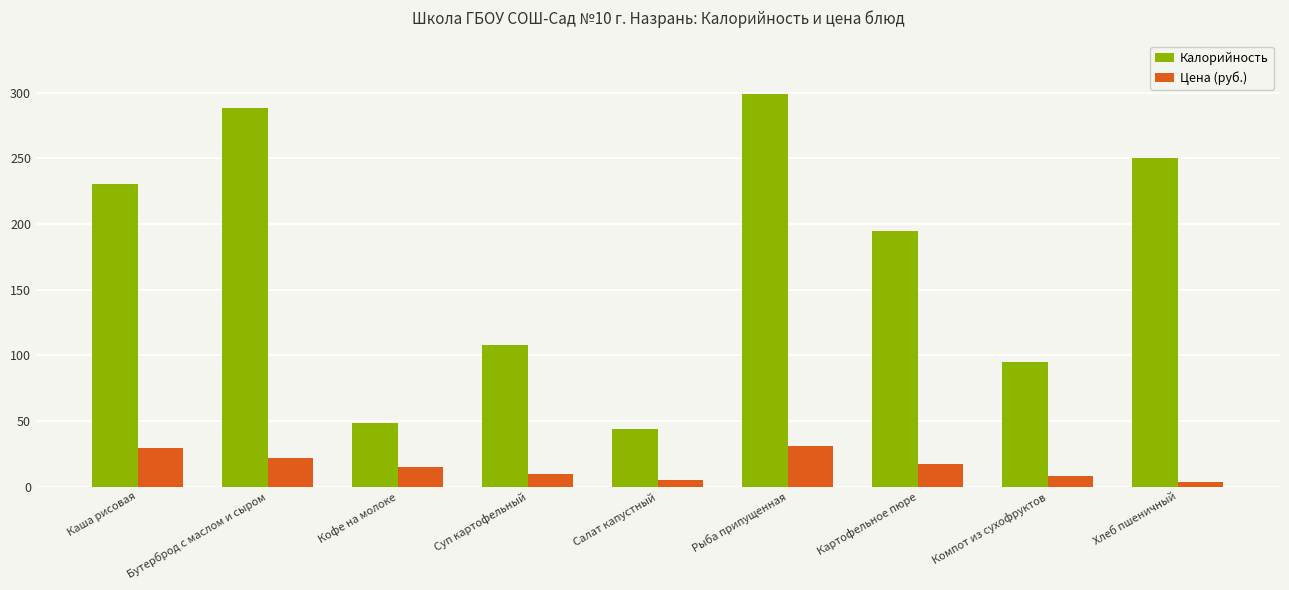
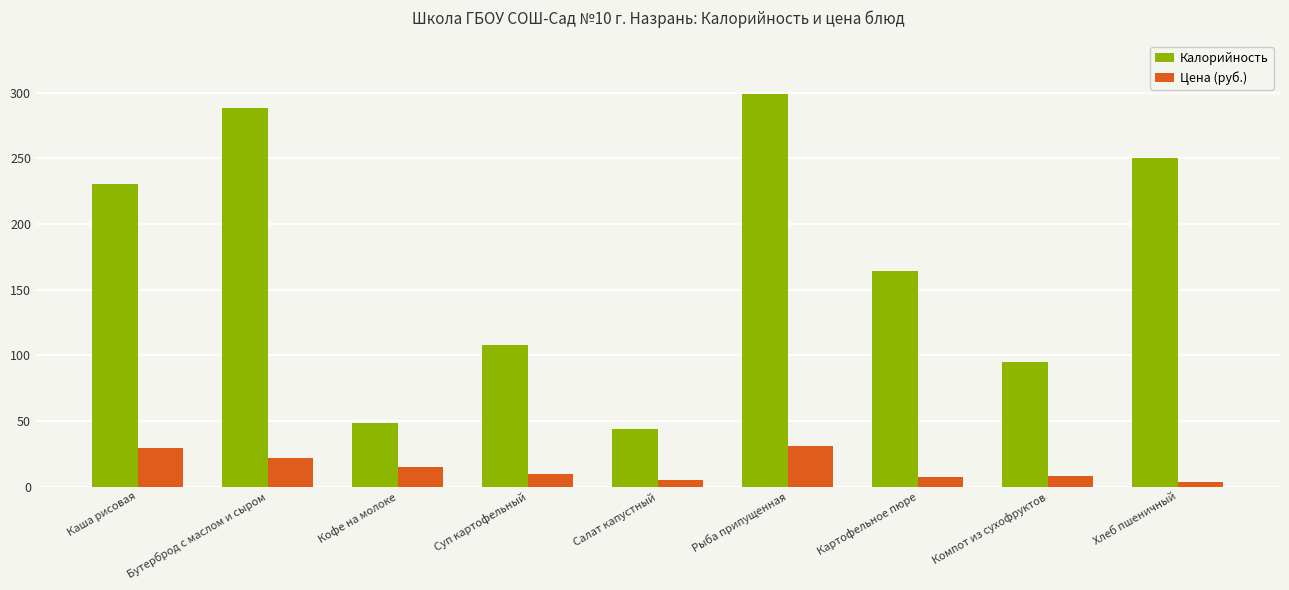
  {
    "Калорийность": {
      "Каша рисовая": 231,
      "Бутерброд с маслом и сыром": 288,
      "Кофе на молоке": 49,
      "Суп картофельный": 108,
      "Салат капустный": 44,
      "Рыба припущенная": 300,
-     "Картофельное пюре": 195,
+     "Картофельное пюре": 164,
      "Компот из сухофруктов": 95,
      "Хлеб пшеничный": 250
    },
    "Цена (руб.)": {
      "Каша рисовая": 30,
      "Бутерброд с маслом и сыром": 22,
      "Кофе на молоке": 15,
      "Суп картофельный": 9,
      "Салат капустный": 5,
      "Рыба припущенная": 31,
-     "Картофельное пюре": 17,
+     "Картофельное пюре": 8,
      "Компот из сухофруктов": 8,
      "Хлеб пшеничный": 4
    }
  }
